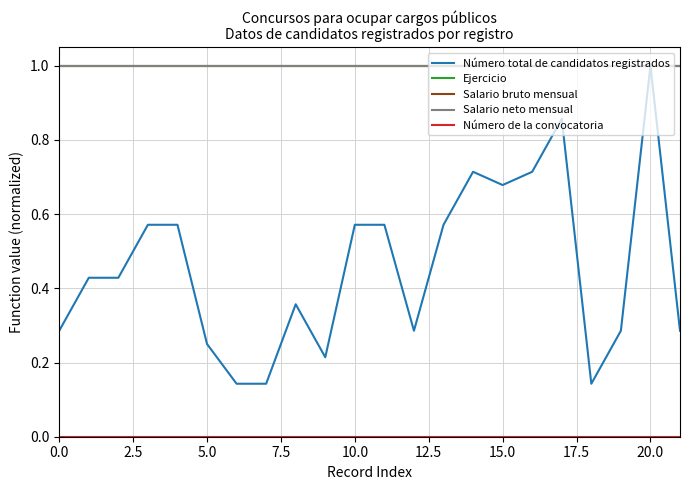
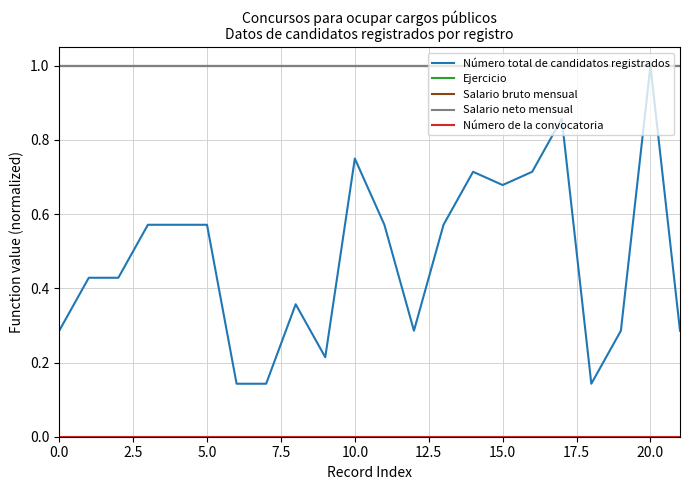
  {
    "Número total de candidatos registrados": {
      "0.0": 0.29,
-     "5.0": 0.25,
-     "10.0": 0.57,
+     "5.0": 0.57,
+     "10.0": 0.75,
      "15.0": 0.68
    },
    "Salario neto mensual": {
      "0.0": 1.00,
      "5.0": 1.00,
      "10.0": 1.00
    },
    "Número de la convocatoria": {
      "0.0": 0.00,
      "5.0": 0.00,
      "10.0": 0.00,
      "15.0": 0.00,
      "20.0": 0.00
    }
  }
